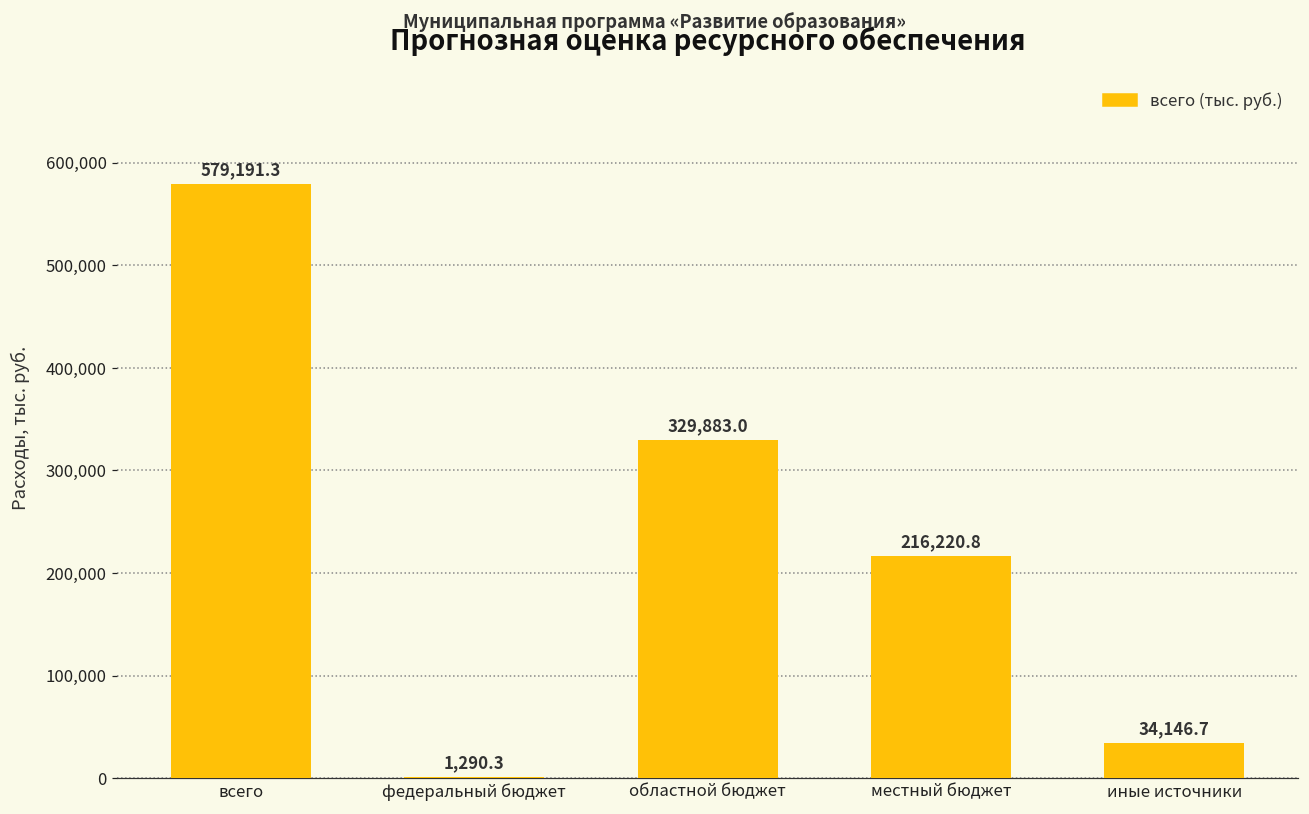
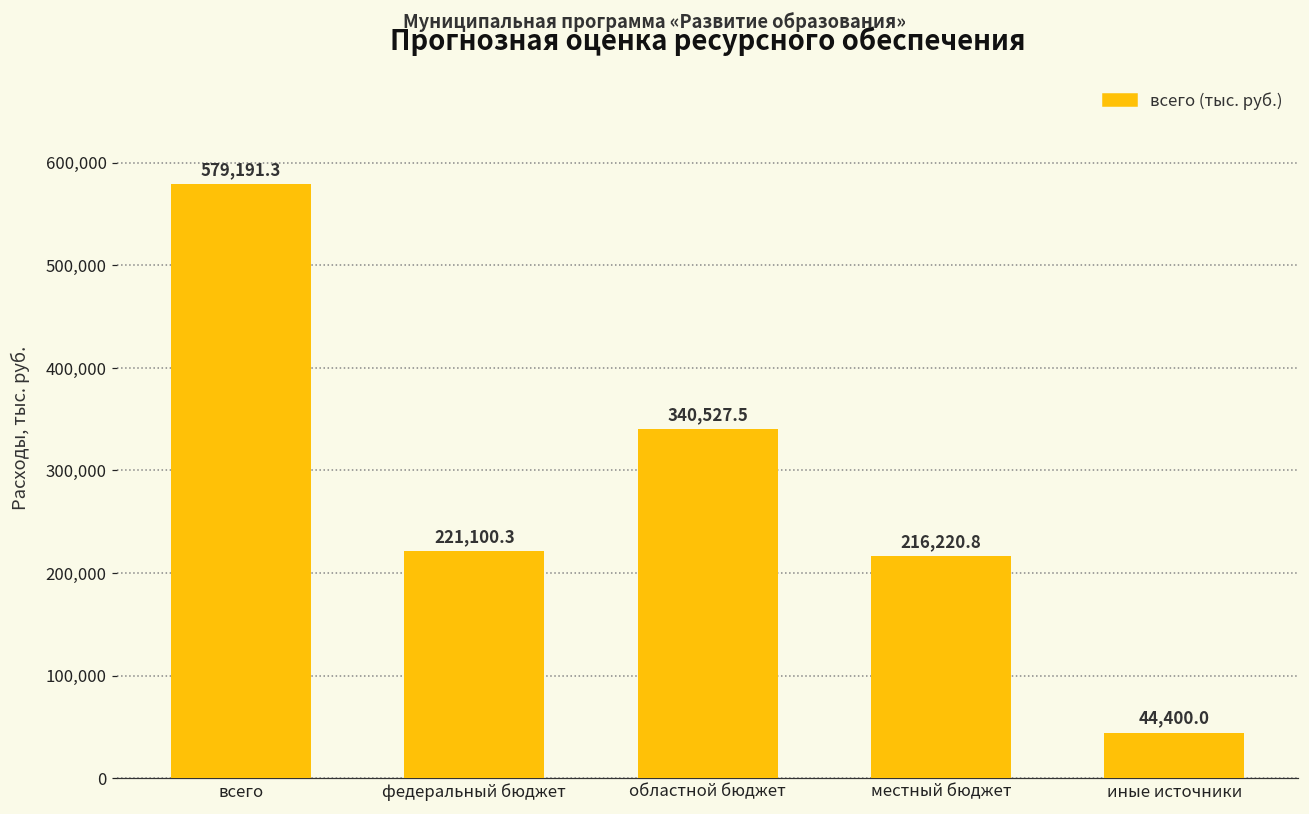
  {
    "всего": "579,191.3",
-   "федеральный бюджет": "1,290.3",
-   "областной бюджет": "329,883.0",
+   "федеральный бюджет": "221,100.3",
+   "областной бюджет": "340,527.5",
    "местный бюджет": "216,220.8",
-   "иные источники": "34,146.7"
+   "иные источники": "44,400.0"
  }
